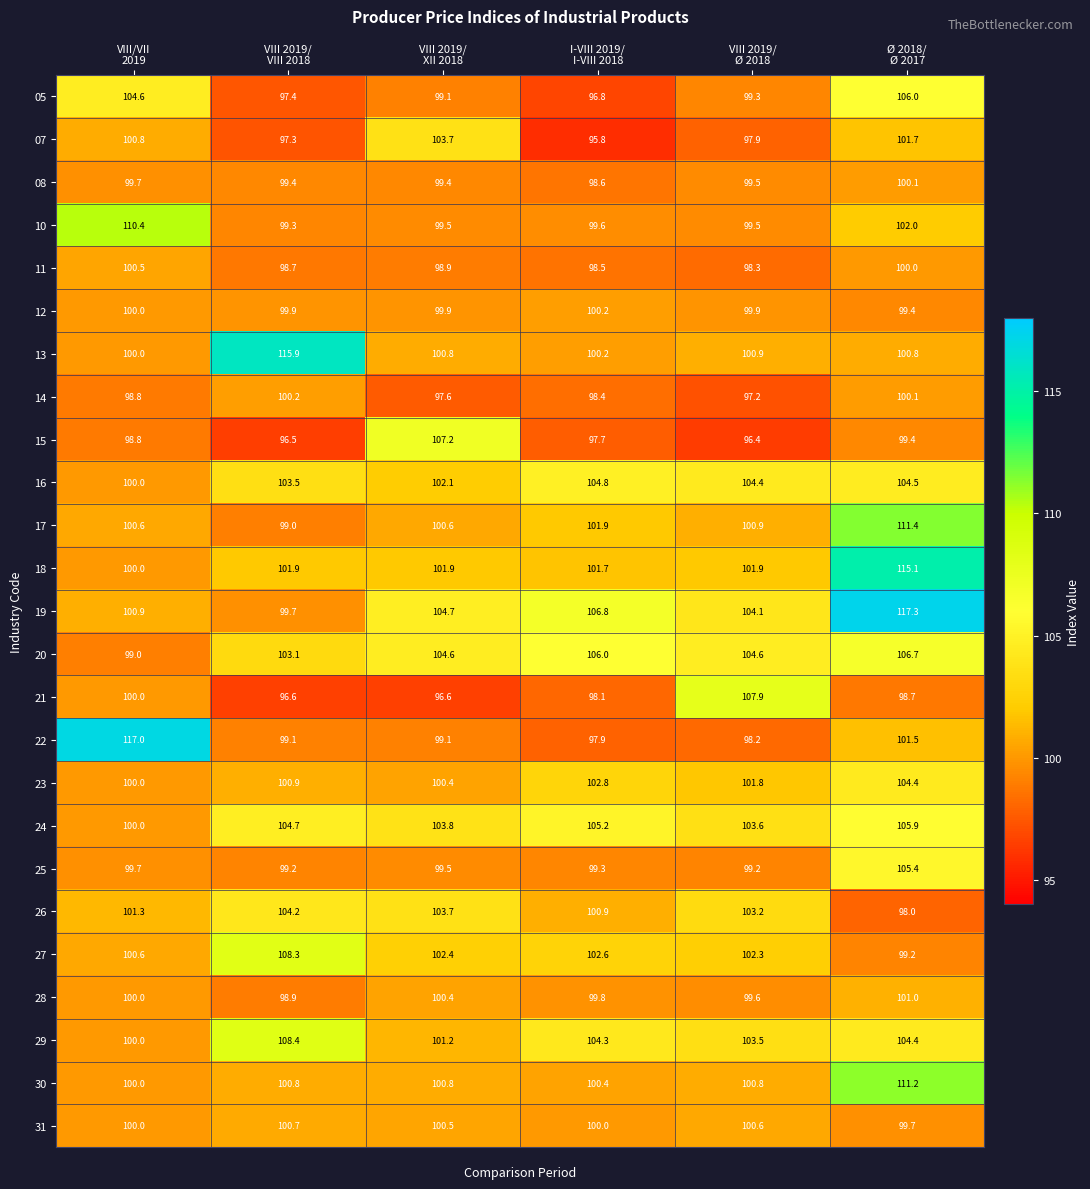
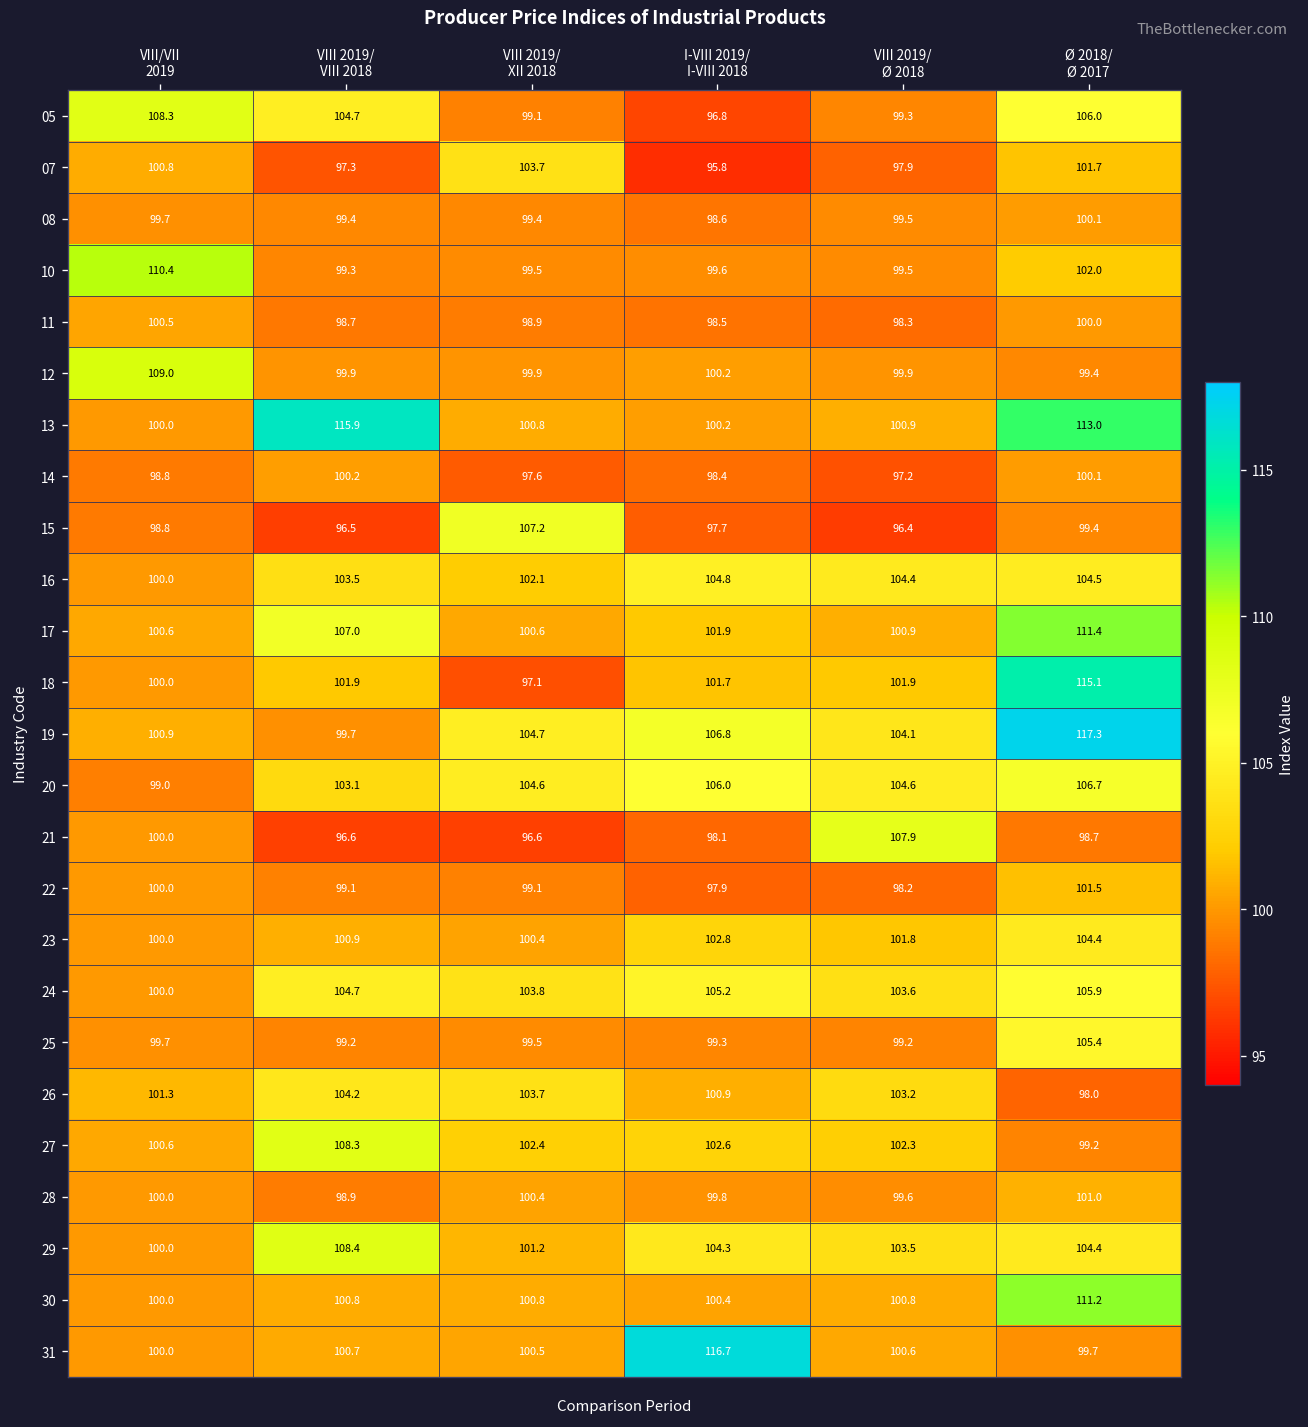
  {
    "05": {
-     "VIII/VII 2019": 104.6,
-     "VIII 2019/ VIII 2018": 97.4,
+     "VIII/VII 2019": 108.3,
+     "VIII 2019/ VIII 2018": 104.7,
      "VIII 2019/ XII 2018": 99.1,
      "I-VIII 2019/ I-VIII 2018": 96.8,
      "VIII 2019/ Ø 2018": 99.3,
      "Ø 2018/ Ø 2017": 106.0
    },
    "07": {
      "VIII/VII 2019": 100.8,
      "VIII 2019/ VIII 2018": 97.3,
      "VIII 2019/ XII 2018": 103.7,
      "I-VIII 2019/ I-VIII 2018": 95.8,
      "VIII 2019/ Ø 2018": 97.9,
      "Ø 2018/ Ø 2017": 101.7
    },
    "08": {
      "VIII/VII 2019": 99.7,
      "VIII 2019/ VIII 2018": 99.4,
      "VIII 2019/ XII 2018": 99.4,
      "I-VIII 2019/ I-VIII 2018": 98.6,
      "VIII 2019/ Ø 2018": 99.5,
      "Ø 2018/ Ø 2017": 100.1
    },
    "10": {
      "VIII/VII 2019": 110.4,
      "VIII 2019/ VIII 2018": 99.3,
      "VIII 2019/ XII 2018": 99.5,
      "I-VIII 2019/ I-VIII 2018": 99.6,
      "VIII 2019/ Ø 2018": 99.5,
      "Ø 2018/ Ø 2017": 102.0
    },
    "11": {
      "VIII/VII 2019": 100.5,
      "VIII 2019/ VIII 2018": 98.7,
      "VIII 2019/ XII 2018": 98.9,
      "I-VIII 2019/ I-VIII 2018": 98.5,
      "VIII 2019/ Ø 2018": 98.3,
      "Ø 2018/ Ø 2017": 100.0
    },
    "12": {
-     "VIII/VII 2019": 100.0,
+     "VIII/VII 2019": 109.0,
      "VIII 2019/ VIII 2018": 99.9,
      "VIII 2019/ XII 2018": 99.9,
      "I-VIII 2019/ I-VIII 2018": 100.2,
      "VIII 2019/ Ø 2018": 99.9,
      "Ø 2018/ Ø 2017": 99.4
    },
    "13": {
      "VIII/VII 2019": 100.0,
      "VIII 2019/ VIII 2018": 115.9,
      "VIII 2019/ XII 2018": 100.8,
      "I-VIII 2019/ I-VIII 2018": 100.2,
      "VIII 2019/ Ø 2018": 100.9,
-     "Ø 2018/ Ø 2017": 100.8
+     "Ø 2018/ Ø 2017": 113.0
    },
    "14": {
      "VIII/VII 2019": 98.8,
      "VIII 2019/ VIII 2018": 100.2,
      "VIII 2019/ XII 2018": 97.6,
      "I-VIII 2019/ I-VIII 2018": 98.4,
      "VIII 2019/ Ø 2018": 97.2,
      "Ø 2018/ Ø 2017": 100.1
    },
    "15": {
      "VIII/VII 2019": 98.8,
      "VIII 2019/ VIII 2018": 96.5,
      "VIII 2019/ XII 2018": 107.2,
      "I-VIII 2019/ I-VIII 2018": 97.7,
      "VIII 2019/ Ø 2018": 96.4,
      "Ø 2018/ Ø 2017": 99.4
    },
    "16": {
      "VIII/VII 2019": 100.0,
      "VIII 2019/ VIII 2018": 103.5,
      "VIII 2019/ XII 2018": 102.1,
      "I-VIII 2019/ I-VIII 2018": 104.8,
      "VIII 2019/ Ø 2018": 104.4,
      "Ø 2018/ Ø 2017": 104.5
    },
    "17": {
      "VIII/VII 2019": 100.6,
-     "VIII 2019/ VIII 2018": 99.0,
+     "VIII 2019/ VIII 2018": 107.0,
      "VIII 2019/ XII 2018": 100.6,
      "I-VIII 2019/ I-VIII 2018": 101.9,
      "VIII 2019/ Ø 2018": 100.9,
      "Ø 2018/ Ø 2017": 111.4
    },
    "18": {
      "VIII/VII 2019": 100.0,
      "VIII 2019/ VIII 2018": 101.9,
-     "VIII 2019/ XII 2018": 101.9,
+     "VIII 2019/ XII 2018": 97.1,
      "I-VIII 2019/ I-VIII 2018": 101.7,
      "VIII 2019/ Ø 2018": 101.9,
      "Ø 2018/ Ø 2017": 115.1
    },
    "19": {
      "VIII/VII 2019": 100.9,
      "VIII 2019/ VIII 2018": 99.7,
      "VIII 2019/ XII 2018": 104.7,
      "I-VIII 2019/ I-VIII 2018": 106.8,
      "VIII 2019/ Ø 2018": 104.1,
      "Ø 2018/ Ø 2017": 117.3
    },
    "20": {
      "VIII/VII 2019": 99.0,
      "VIII 2019/ VIII 2018": 103.1,
      "VIII 2019/ XII 2018": 104.6,
      "I-VIII 2019/ I-VIII 2018": 106.0,
      "VIII 2019/ Ø 2018": 104.6,
      "Ø 2018/ Ø 2017": 106.7
    },
    "21": {
      "VIII/VII 2019": 100.0,
      "VIII 2019/ VIII 2018": 96.6,
      "VIII 2019/ XII 2018": 96.6,
      "I-VIII 2019/ I-VIII 2018": 98.1,
      "VIII 2019/ Ø 2018": 107.9,
      "Ø 2018/ Ø 2017": 98.7
    },
    "22": {
-     "VIII/VII 2019": 117.0,
+     "VIII/VII 2019": 100.0,
      "VIII 2019/ VIII 2018": 99.1,
      "VIII 2019/ XII 2018": 99.1,
      "I-VIII 2019/ I-VIII 2018": 97.9,
      "VIII 2019/ Ø 2018": 98.2,
      "Ø 2018/ Ø 2017": 101.5
    },
    "23": {
      "VIII/VII 2019": 100.0,
      "VIII 2019/ VIII 2018": 100.9,
      "VIII 2019/ XII 2018": 100.4,
      "I-VIII 2019/ I-VIII 2018": 102.8,
      "VIII 2019/ Ø 2018": 101.8,
      "Ø 2018/ Ø 2017": 104.4
    },
    "24": {
      "VIII/VII 2019": 100.0,
      "VIII 2019/ VIII 2018": 104.7,
      "VIII 2019/ XII 2018": 103.8,
      "I-VIII 2019/ I-VIII 2018": 105.2,
      "VIII 2019/ Ø 2018": 103.6,
      "Ø 2018/ Ø 2017": 105.9
    },
    "25": {
      "VIII/VII 2019": 99.7,
      "VIII 2019/ VIII 2018": 99.2,
      "VIII 2019/ XII 2018": 99.5,
      "I-VIII 2019/ I-VIII 2018": 99.3,
      "VIII 2019/ Ø 2018": 99.2,
      "Ø 2018/ Ø 2017": 105.4
    },
    "26": {
      "VIII/VII 2019": 101.3,
      "VIII 2019/ VIII 2018": 104.2,
      "VIII 2019/ XII 2018": 103.7,
      "I-VIII 2019/ I-VIII 2018": 100.9,
      "VIII 2019/ Ø 2018": 103.2,
      "Ø 2018/ Ø 2017": 98.0
    },
    "27": {
      "VIII/VII 2019": 100.6,
      "VIII 2019/ VIII 2018": 108.3,
      "VIII 2019/ XII 2018": 102.4,
      "I-VIII 2019/ I-VIII 2018": 102.6,
      "VIII 2019/ Ø 2018": 102.3,
      "Ø 2018/ Ø 2017": 99.2
    },
    "28": {
      "VIII/VII 2019": 100.0,
      "VIII 2019/ VIII 2018": 98.9,
      "VIII 2019/ XII 2018": 100.4,
      "I-VIII 2019/ I-VIII 2018": 99.8,
      "VIII 2019/ Ø 2018": 99.6,
      "Ø 2018/ Ø 2017": 101.0
    },
    "29": {
      "VIII/VII 2019": 100.0,
      "VIII 2019/ VIII 2018": 108.4,
      "VIII 2019/ XII 2018": 101.2,
      "I-VIII 2019/ I-VIII 2018": 104.3,
      "VIII 2019/ Ø 2018": 103.5,
      "Ø 2018/ Ø 2017": 104.4
    },
    "30": {
      "VIII/VII 2019": 100.0,
      "VIII 2019/ VIII 2018": 100.8,
      "VIII 2019/ XII 2018": 100.8,
      "I-VIII 2019/ I-VIII 2018": 100.4,
      "VIII 2019/ Ø 2018": 100.8,
      "Ø 2018/ Ø 2017": 111.2
    },
    "31": {
      "VIII/VII 2019": 100.0,
      "VIII 2019/ VIII 2018": 100.7,
      "VIII 2019/ XII 2018": 100.5,
-     "I-VIII 2019/ I-VIII 2018": 100.0,
+     "I-VIII 2019/ I-VIII 2018": 116.7,
      "VIII 2019/ Ø 2018": 100.6,
      "Ø 2018/ Ø 2017": 99.7
    }
  }
